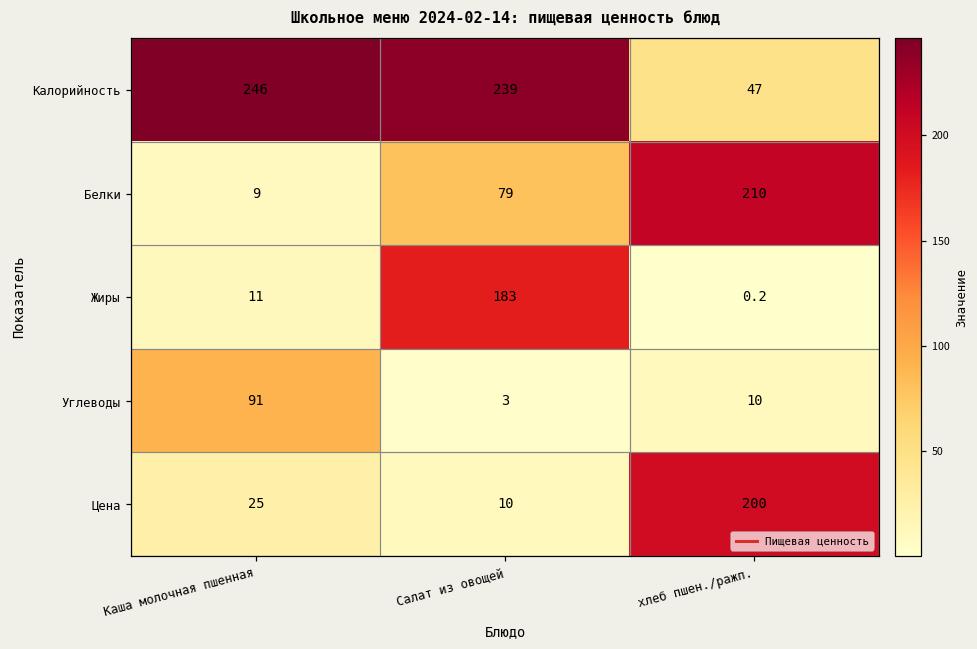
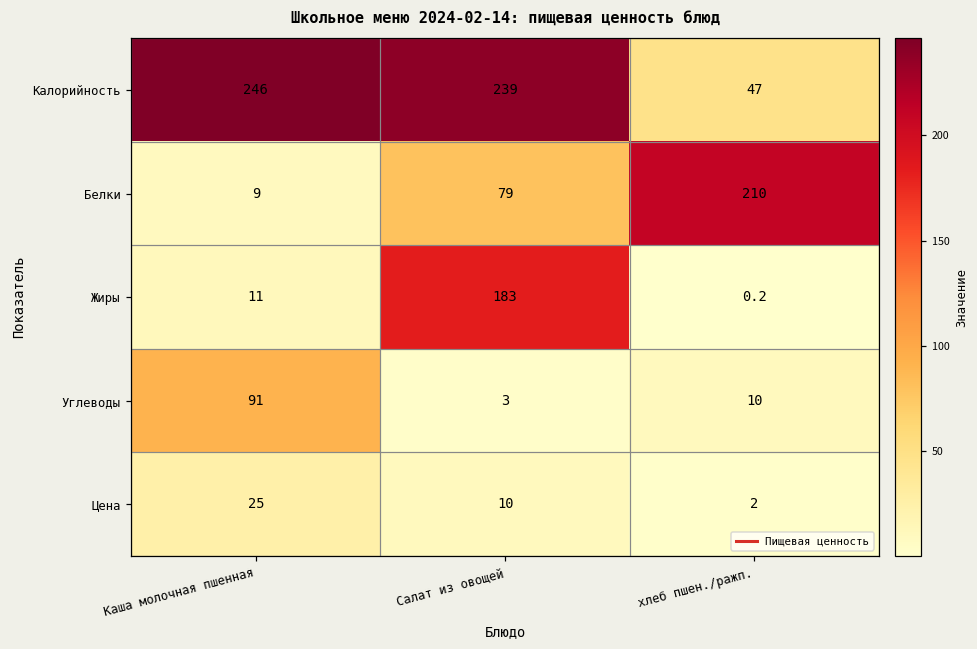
  {
    "Калорийность": {
      "Каша молочная пшенная": 246,
      "Салат из овощей": 239,
      "хлеб пшен./ражп.": 47
    },
    "Белки": {
      "Каша молочная пшенная": 9,
      "Салат из овощей": 79,
      "хлеб пшен./ражп.": 210
    },
    "Жиры": {
      "Каша молочная пшенная": 11,
      "Салат из овощей": 183,
      "хлеб пшен./ражп.": 0.2
    },
    "Углеводы": {
      "Каша молочная пшенная": 91,
      "Салат из овощей": 3,
      "хлеб пшен./ражп.": 10
    },
    "Цена": {
      "Каша молочная пшенная": 25,
      "Салат из овощей": 10,
-     "хлеб пшен./ражп.": 200
+     "хлеб пшен./ражп.": 2
    }
  }
